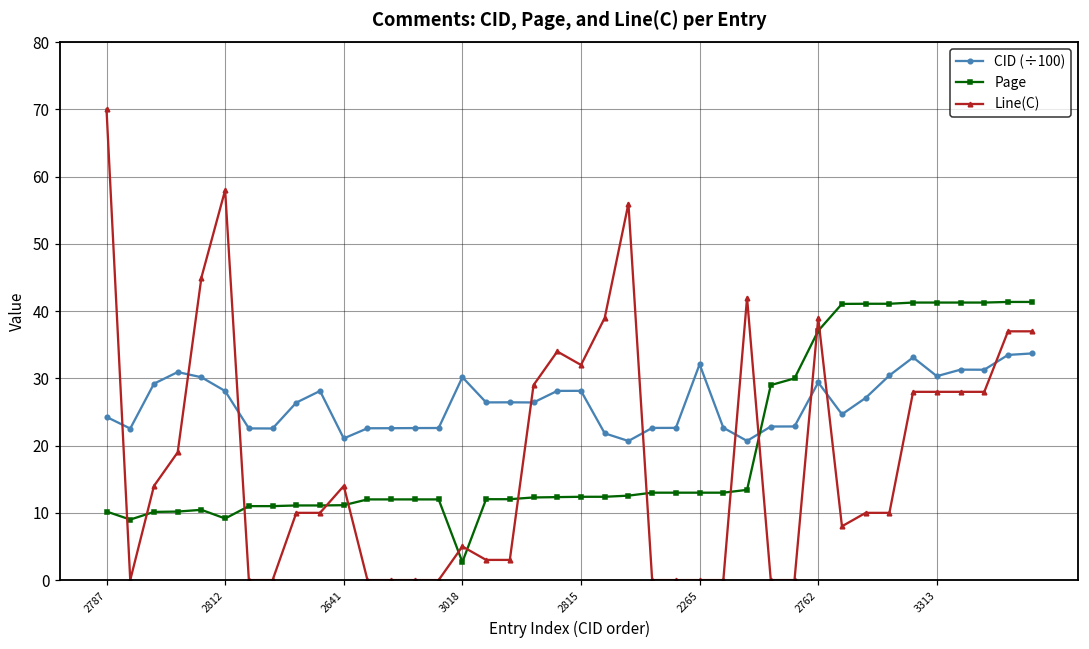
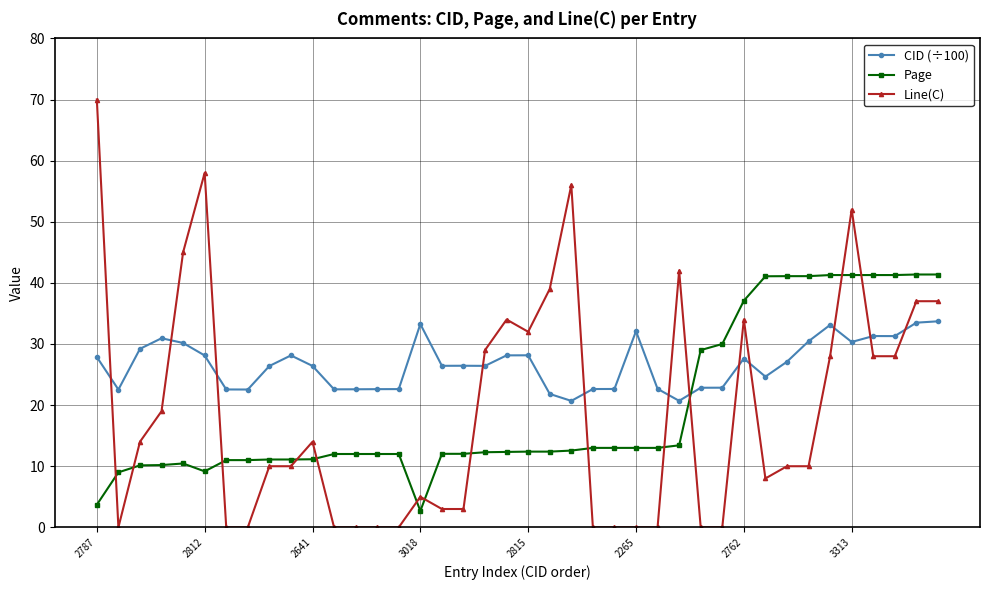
  {
    "CID (÷100)": {
-     "2787": 24,
+     "2787": 28,
      "2812": 28,
-     "2641": 21,
-     "3018": 30,
+     "2641": 26,
+     "3018": 33,
      "2815": 28,
      "2265": 32,
-     "2762": 29,
+     "2762": 28,
      "3313": 30
    },
    "Page": {
-     "2787": 10,
+     "2787": 4,
      "2812": 9,
      "2641": 11,
      "3018": 3,
      "2815": 12,
      "2265": 13,
      "2762": 37,
      "3313": 41
    },
    "Line(C)": {
      "2787": 70,
      "2812": 58,
      "2641": 14,
      "3018": 5,
      "2815": 32,
      "2265": 0,
-     "2762": 39,
-     "3313": 28
+     "2762": 34,
+     "3313": 52
    }
  }
